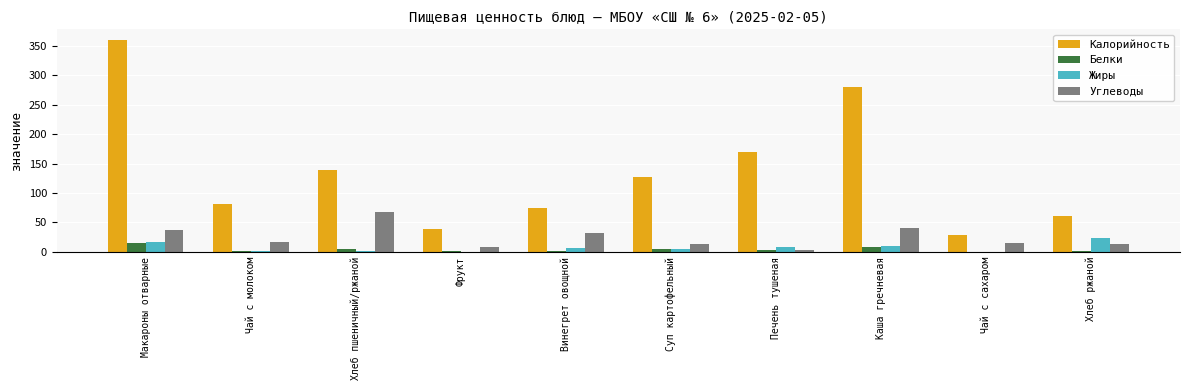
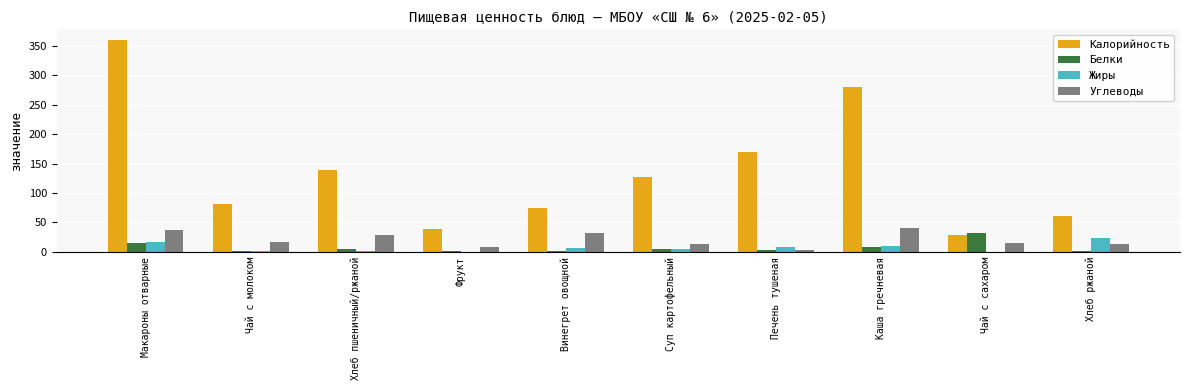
  {
    "Калорийность": {
      "Макароны отварные": 360,
      "Чай с молоком": 80,
      "Хлеб пшеничный/ржаной": 140,
      "Фрукт": 40,
      "Винегрет овощной": 80,
      "Суп картофельный": 130,
      "Печень тушеная": 170,
      "Каша гречневая": 280,
      "Чай с сахаром": 30,
      "Хлеб ржаной": 60
    },
    "Белки": {
      "Макароны отварные": 10,
      "Суп картофельный": 0,
      "Каша гречневая": 10,
-     "Чай с сахаром": 0
+     "Чай с сахаром": 30
    },
    "Жиры": {
      "Макароны отварные": 20,
      "Фрукт": 0,
      "Винегрет овощной": 10,
      "Печень тушеная": 10,
      "Каша гречневая": 10,
      "Хлеб ржаной": 20
    },
    "Углеводы": {
      "Макароны отварные": 40,
      "Чай с молоком": 20,
-     "Хлеб пшеничный/ржаной": 70,
+     "Хлеб пшеничный/ржаной": 30,
      "Фрукт": 10,
      "Винегрет овощной": 30,
      "Суп картофельный": 10,
      "Каша гречневая": 40,
      "Чай с сахаром": 20,
      "Хлеб ржаной": 10
    }
  }
